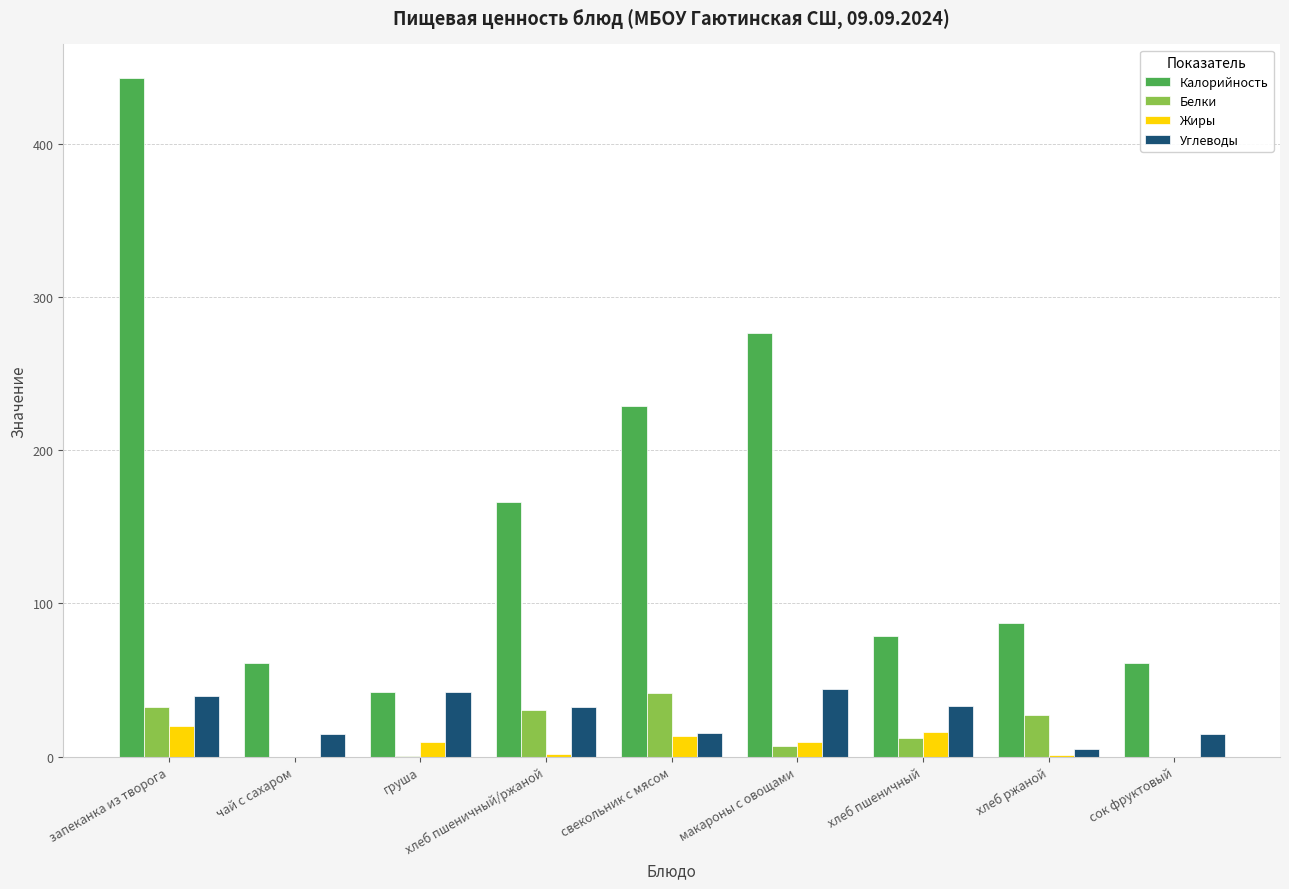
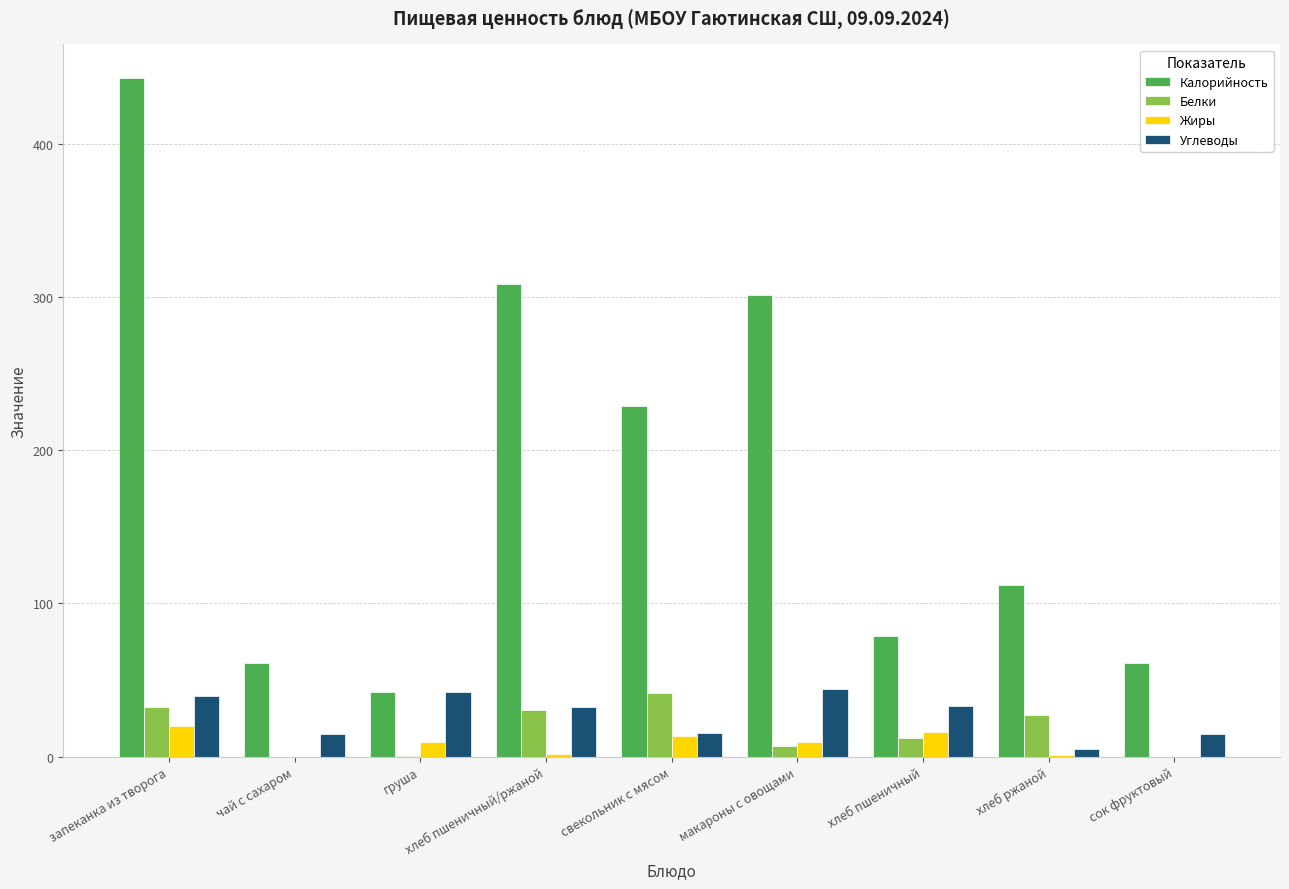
  {
    "Калорийность": {
      "запеканка из творога": 443,
      "чай с сахаром": 61,
      "груша": 42,
-     "хлеб пшеничный/ржаной": 166,
+     "хлеб пшеничный/ржаной": 309,
      "свекольник с мясом": 229,
-     "макароны с овощами": 277,
+     "макароны с овощами": 301,
      "хлеб пшеничный": 79,
-     "хлеб ржаной": 87,
+     "хлеб ржаной": 112,
      "сок фруктовый": 61
    },
    "Белки": {
      "запеканка из творога": 33,
      "чай с сахаром": 0,
      "хлеб пшеничный/ржаной": 31,
      "свекольник с мясом": 41,
      "макароны с овощами": 7,
      "хлеб пшеничный": 12,
      "хлеб ржаной": 27,
      "сок фруктовый": 0
    },
    "Жиры": {
      "запеканка из творога": 20,
      "чай с сахаром": 0,
      "груша": 9,
      "свекольник с мясом": 13,
      "макароны с овощами": 9,
      "хлеб пшеничный": 16,
      "сок фруктовый": 0
    },
    "Углеводы": {
      "запеканка из творога": 40,
      "чай с сахаром": 15,
      "груша": 42,
      "хлеб пшеничный/ржаной": 32,
      "свекольник с мясом": 15,
      "макароны с овощами": 44,
      "хлеб пшеничный": 33,
      "хлеб ржаной": 5,
      "сок фруктовый": 15
    }
  }
